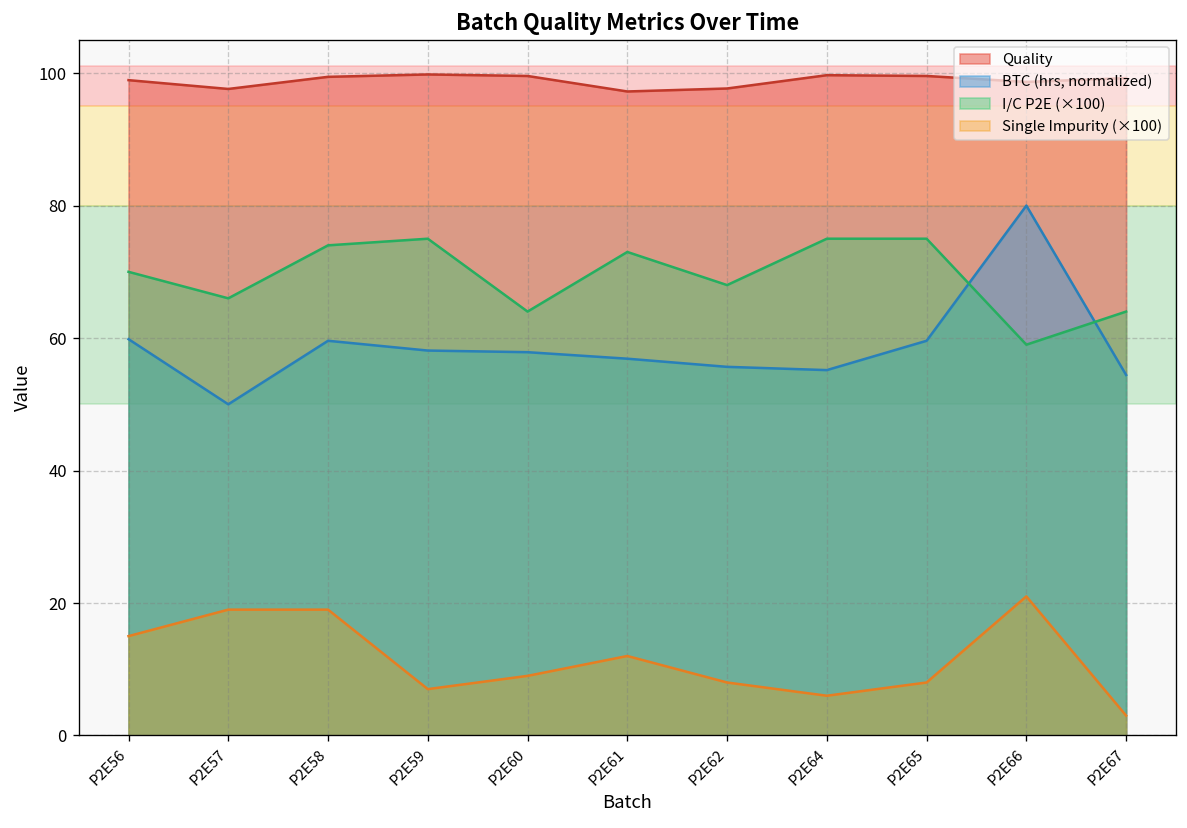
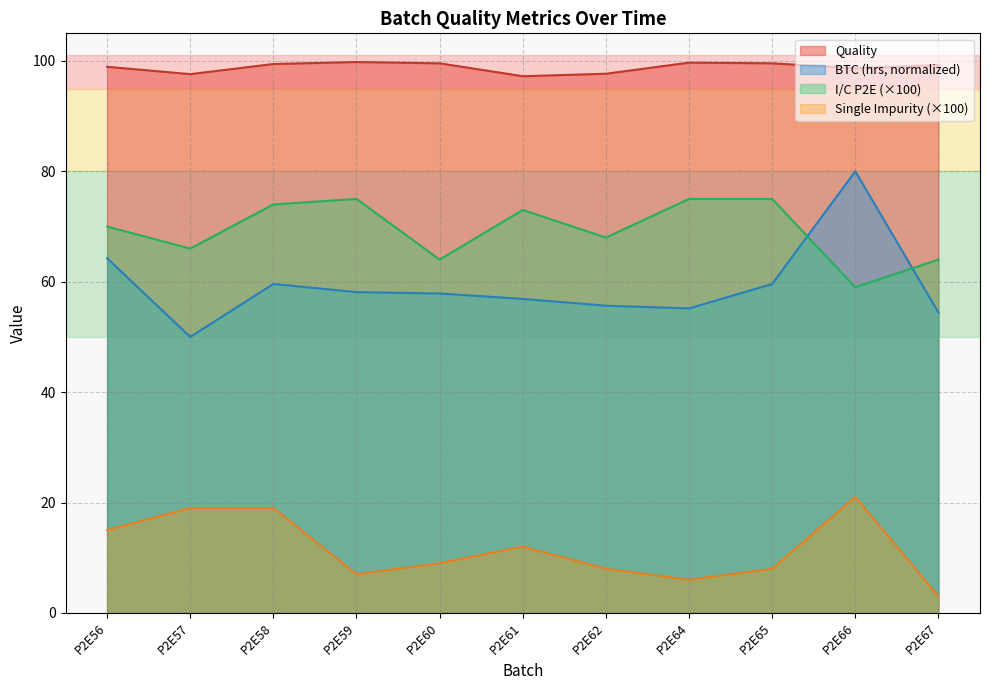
  {
    "Quality": {
      "P2E56": 99,
      "P2E57": 98,
      "P2E58": 99,
      "P2E59": 100,
      "P2E60": 100,
      "P2E61": 97,
      "P2E62": 98,
      "P2E64": 100,
      "P2E65": 100
    },
    "BTC (hrs, normalized)": {
-     "P2E56": 60,
+     "P2E56": 64,
      "P2E57": 50,
      "P2E58": 60,
      "P2E59": 58,
      "P2E60": 58,
      "P2E61": 57,
      "P2E62": 56,
      "P2E64": 55,
      "P2E65": 60,
      "P2E66": 80,
      "P2E67": 54
    },
    "I/C P2E (×100)": {
      "P2E56": 70,
      "P2E57": 66,
      "P2E58": 74,
      "P2E59": 75,
      "P2E60": 64,
      "P2E61": 73,
      "P2E62": 68,
      "P2E64": 75,
      "P2E65": 75,
      "P2E66": 59,
      "P2E67": 64
    },
    "Single Impurity (×100)": {
      "P2E56": 15,
      "P2E57": 19,
      "P2E58": 19,
      "P2E59": 7,
      "P2E60": 9,
      "P2E61": 12,
      "P2E62": 8,
      "P2E64": 6,
      "P2E65": 8,
      "P2E66": 21,
      "P2E67": 3
    }
  }
